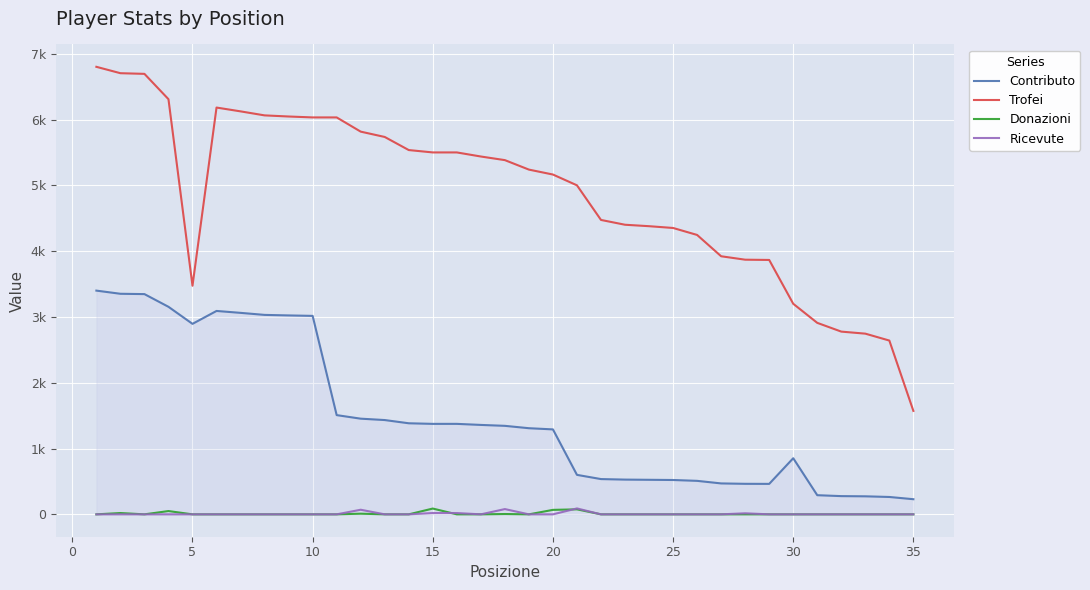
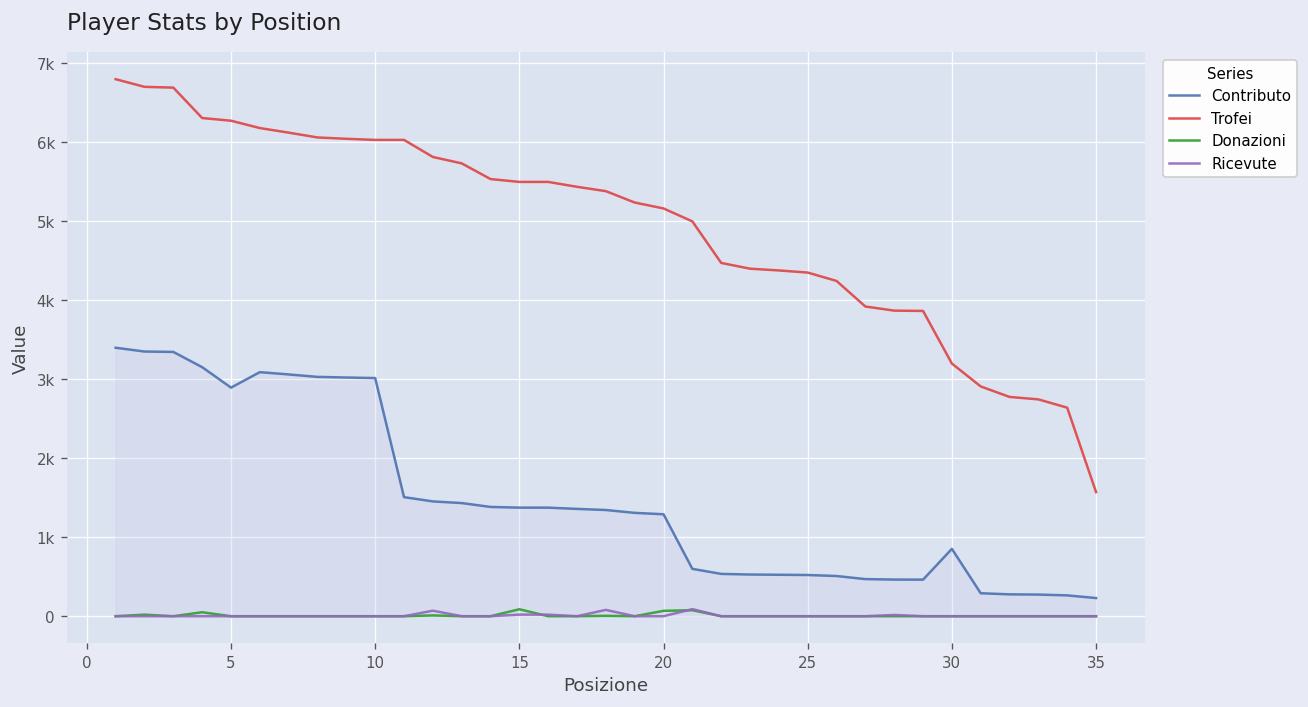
  {
    "Contributo": {
      "5": 2900,
      "10": 3000,
      "15": 1400,
      "20": 1300,
      "25": 500,
      "30": 900,
      "35": 200
    },
    "Trofei": {
-     "5": 3500,
+     "5": 6300,
      "10": 6000,
      "15": 5500,
      "20": 5200,
      "25": 4400,
      "30": 3200,
      "35": 1600
    },
    "Donazioni": {
      "15": 100,
      "20": 100
    },
    "Ricevute": {
      "15": 0,
      "20": 0
    }
  }
